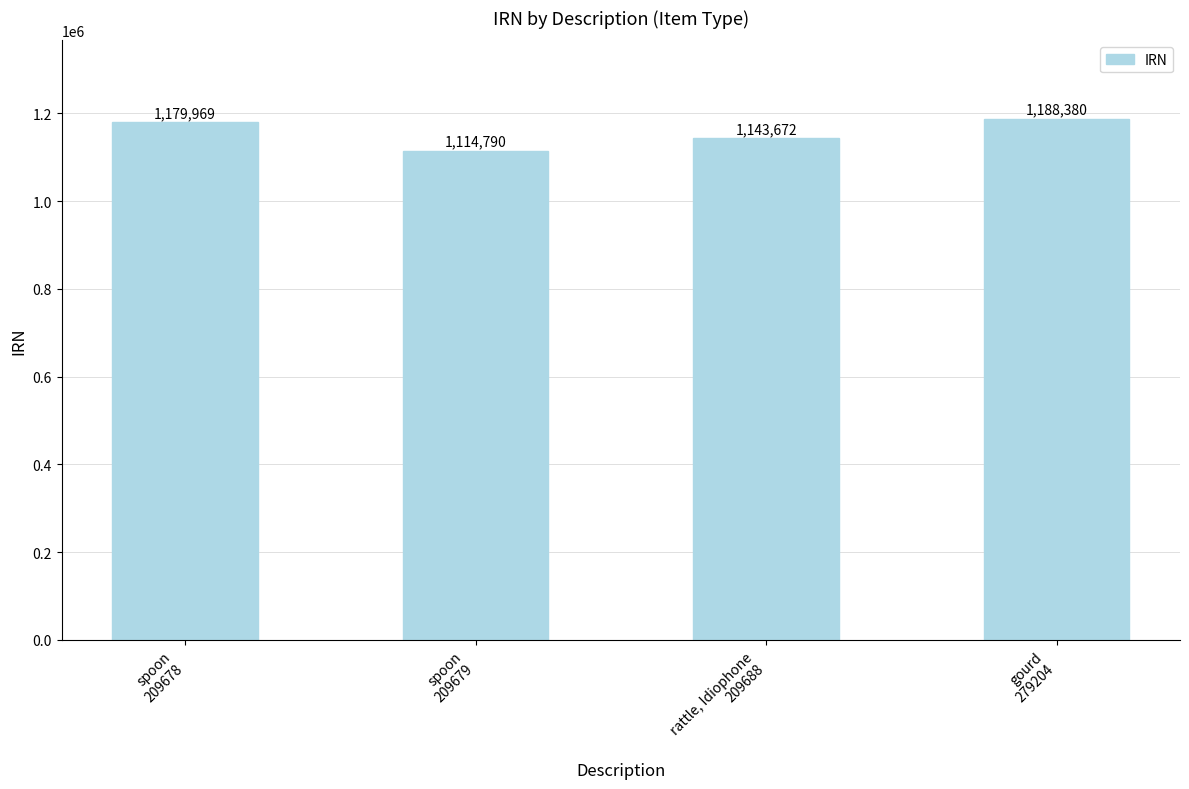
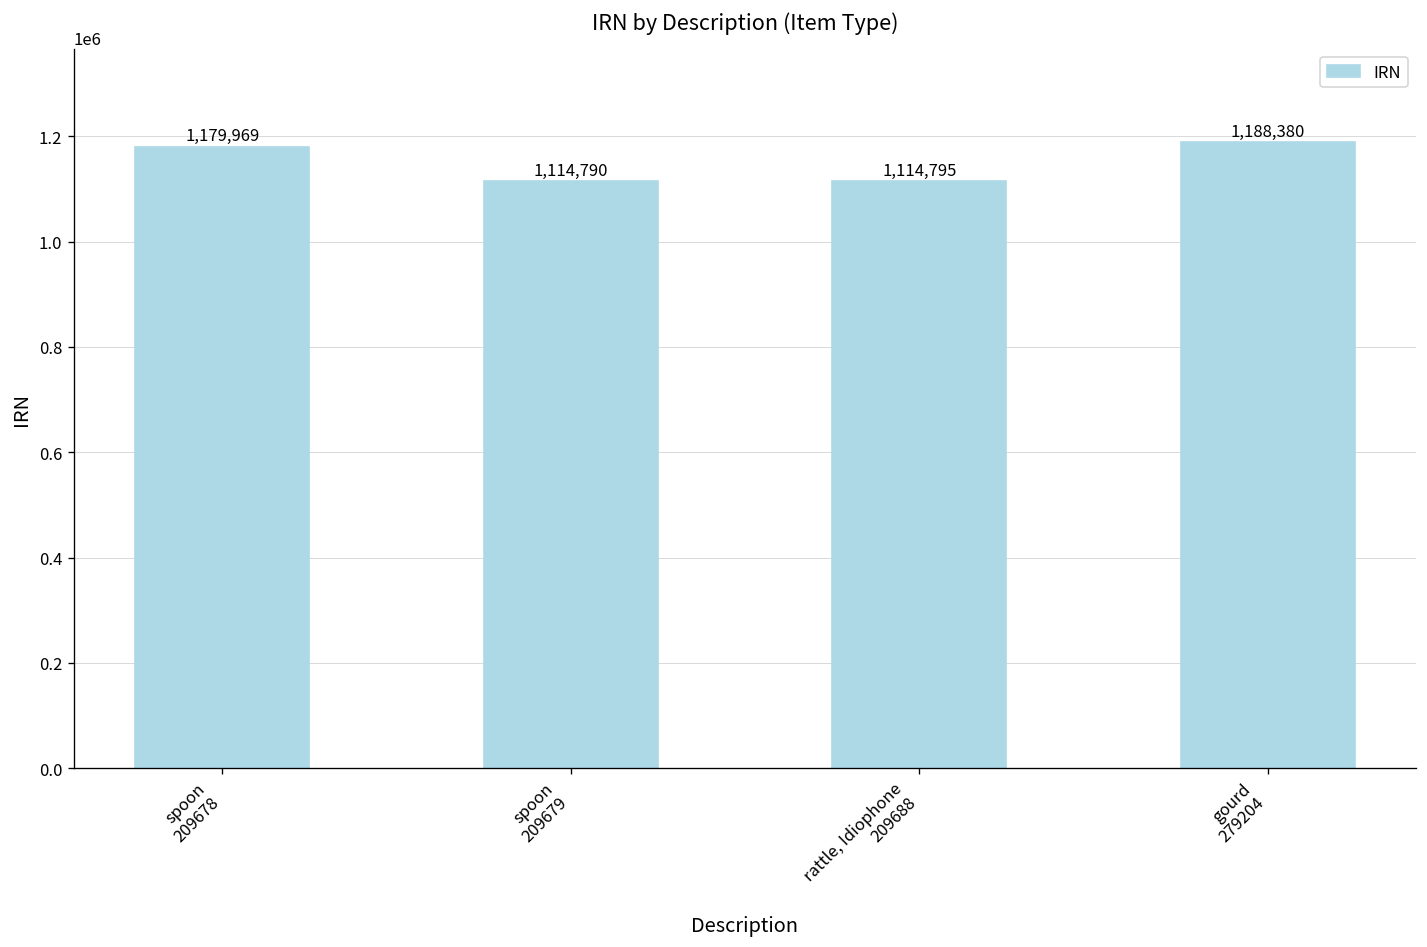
  {
    "spoon 209678": "1,179,969",
    "spoon 209679": "1,114,790",
-   "rattle, Idiophone 209688": "1,143,672",
+   "rattle, Idiophone 209688": "1,114,795",
    "gourd 279204": "1,188,380"
  }
